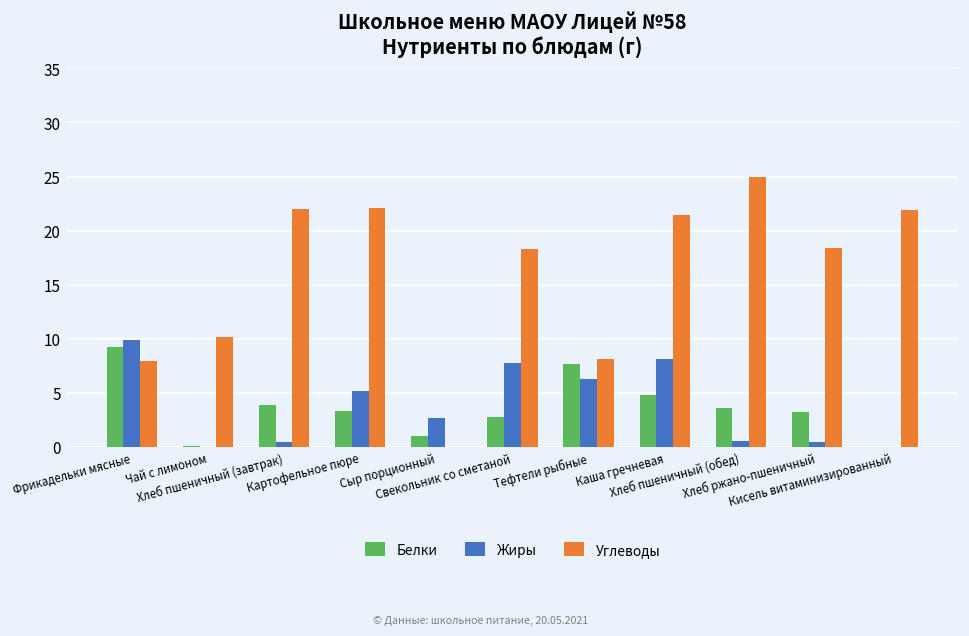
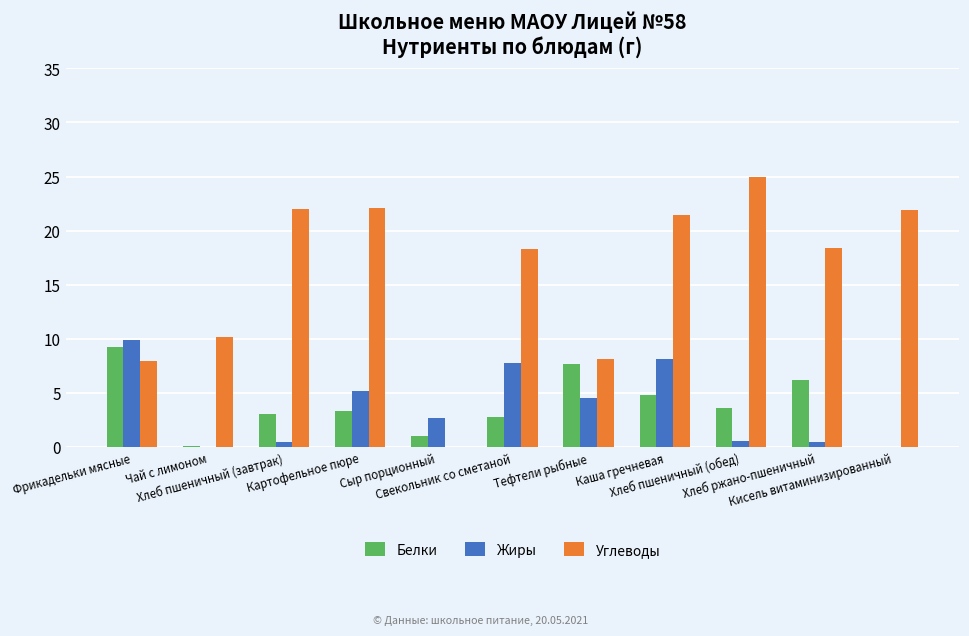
  {
    "Белки": {
      "Фрикадельки мясные": 9,
-     "Хлеб пшеничный (завтрак)": 4,
+     "Хлеб пшеничный (завтрак)": 3,
      "Картофельное пюре": 3,
      "Сыр порционный": 1,
      "Свекольник со сметаной": 3,
      "Тефтели рыбные": 8,
      "Каша гречневая": 5,
      "Хлеб пшеничный (обед)": 4,
-     "Хлеб ржано-пшеничный": 3,
+     "Хлеб ржано-пшеничный": 6,
      "Кисель витаминизированный": 0
    },
    "Жиры": {
      "Фрикадельки мясные": 10,
      "Хлеб пшеничный (завтрак)": 0,
      "Картофельное пюре": 5,
      "Сыр порционный": 3,
      "Свекольник со сметаной": 8,
-     "Тефтели рыбные": 6,
+     "Тефтели рыбные": 5,
      "Каша гречневая": 8,
      "Хлеб пшеничный (обед)": 1,
      "Хлеб ржано-пшеничный": 0,
      "Кисель витаминизированный": 0
    },
    "Углеводы": {
      "Фрикадельки мясные": 8,
      "Чай с лимоном": 10,
      "Хлеб пшеничный (завтрак)": 22,
      "Картофельное пюре": 22,
      "Сыр порционный": 0,
      "Свекольник со сметаной": 18,
      "Тефтели рыбные": 8,
      "Каша гречневая": 21,
      "Хлеб пшеничный (обед)": 25,
      "Хлеб ржано-пшеничный": 18,
      "Кисель витаминизированный": 22
    }
  }
